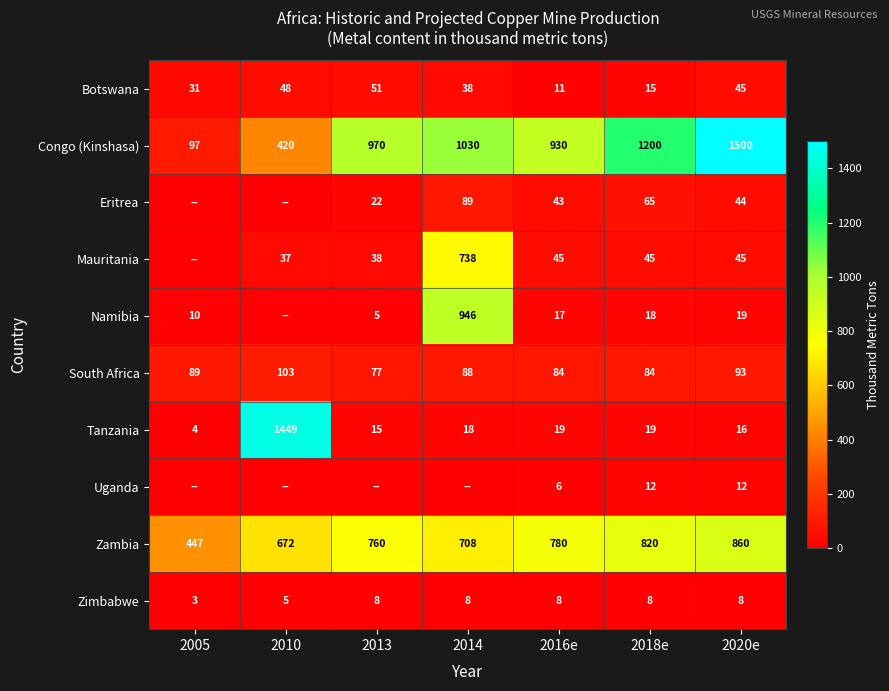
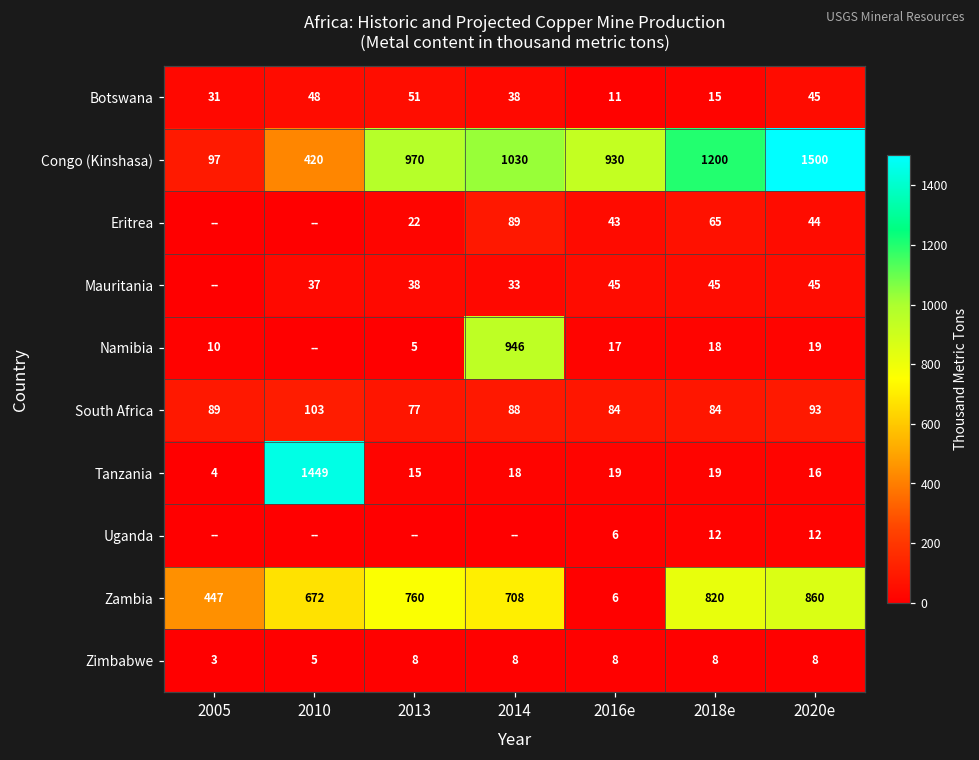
  {
    "Botswana": {
      "2005": 31,
      "2010": 48,
      "2013": 51,
      "2014": 38,
      "2016e": 11,
      "2018e": 15,
      "2020e": 45
    },
    "Congo (Kinshasa)": {
      "2005": 97,
      "2010": 420,
      "2013": 970,
      "2014": 1030,
      "2016e": 930,
      "2018e": 1200,
      "2020e": 1500
    },
    "Eritrea": {
      "2013": 22,
      "2014": 89,
      "2016e": 43,
      "2018e": 65,
      "2020e": 44
    },
    "Mauritania": {
      "2010": 37,
      "2013": 38,
-     "2014": 738,
+     "2014": 33,
      "2016e": 45,
      "2018e": 45,
      "2020e": 45
    },
    "Namibia": {
      "2005": 10,
      "2013": 5,
      "2014": 946,
      "2016e": 17,
      "2018e": 18,
      "2020e": 19
    },
    "South Africa": {
      "2005": 89,
      "2010": 103,
      "2013": 77,
      "2014": 88,
      "2016e": 84,
      "2018e": 84,
      "2020e": 93
    },
    "Tanzania": {
      "2005": 4,
      "2010": 1449,
      "2013": 15,
      "2014": 18,
      "2016e": 19,
      "2018e": 19,
      "2020e": 16
    },
    "Uganda": {
      "2016e": 6,
      "2018e": 12,
      "2020e": 12
    },
    "Zambia": {
      "2005": 447,
      "2010": 672,
      "2013": 760,
      "2014": 708,
-     "2016e": 780,
+     "2016e": 6,
      "2018e": 820,
      "2020e": 860
    },
    "Zimbabwe": {
      "2005": 3,
      "2010": 5,
      "2013": 8,
      "2014": 8,
      "2016e": 8,
      "2018e": 8,
      "2020e": 8
    }
  }
